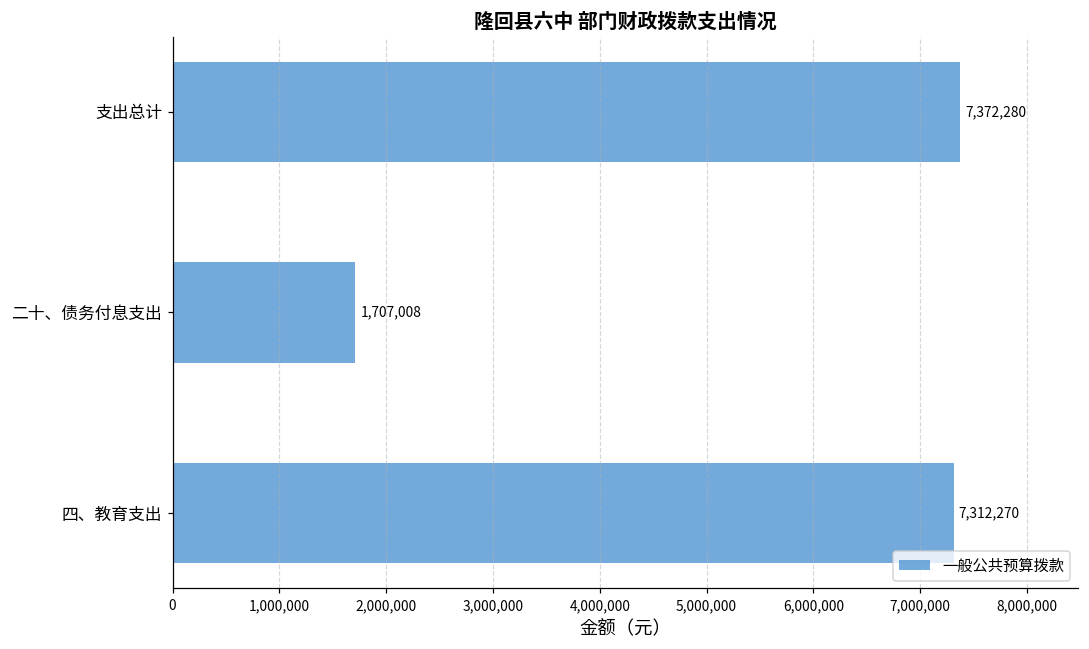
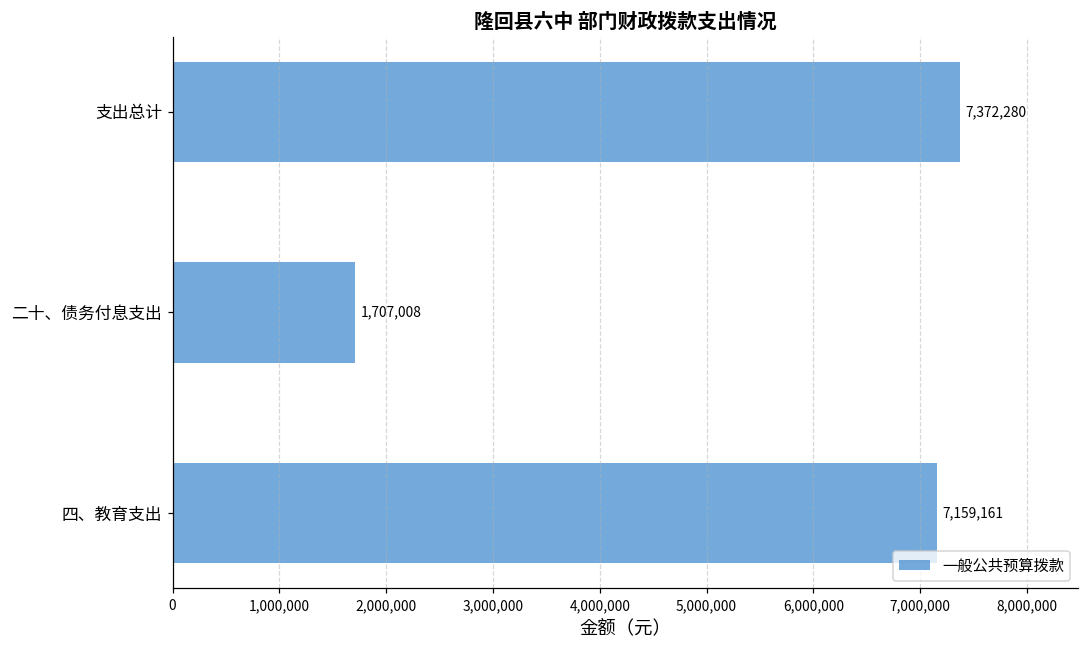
  {
    "支出总计": "7,372,280",
    "二十、债务付息支出": "1,707,008",
-   "四、教育支出": "7,312,270"
+   "四、教育支出": "7,159,161"
  }
